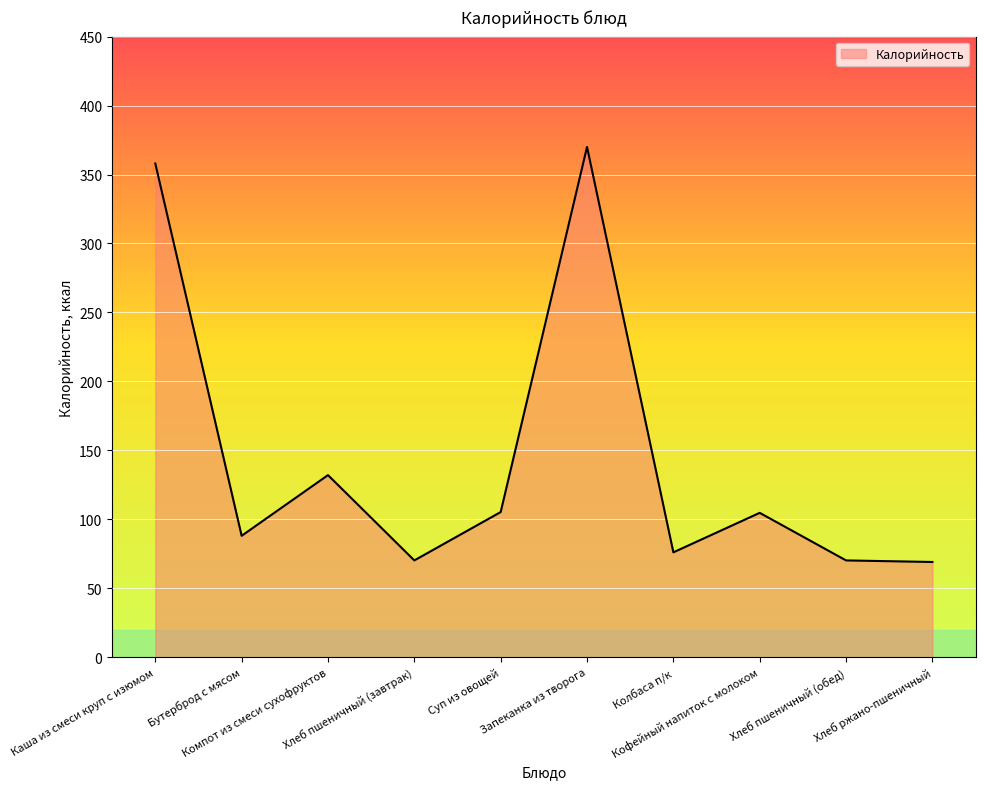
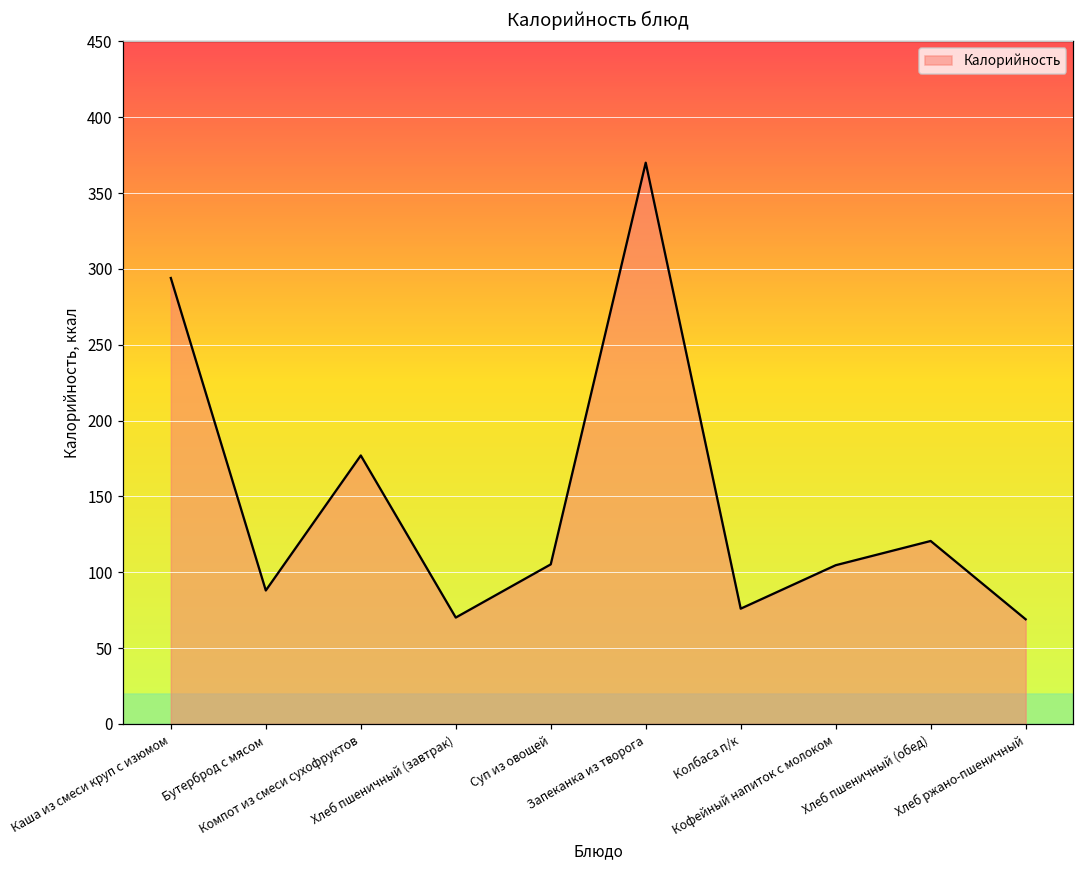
  {
-   "Каша из смеси круп с изюмом": 358,
+   "Каша из смеси круп с изюмом": 294,
    "Бутерброд с мясом": 88,
-   "Компот из смеси сухофруктов": 132,
+   "Компот из смеси сухофруктов": 177,
    "Хлеб пшеничный (завтрак)": 70,
    "Суп из овощей": 105,
    "Запеканка из творога": 370,
    "Колбаса п/к": 76,
    "Кофейный напиток с молоком": 105,
-   "Хлеб пшеничный (обед)": 70,
+   "Хлеб пшеничный (обед)": 121,
    "Хлеб ржано-пшеничный": 69
  }
